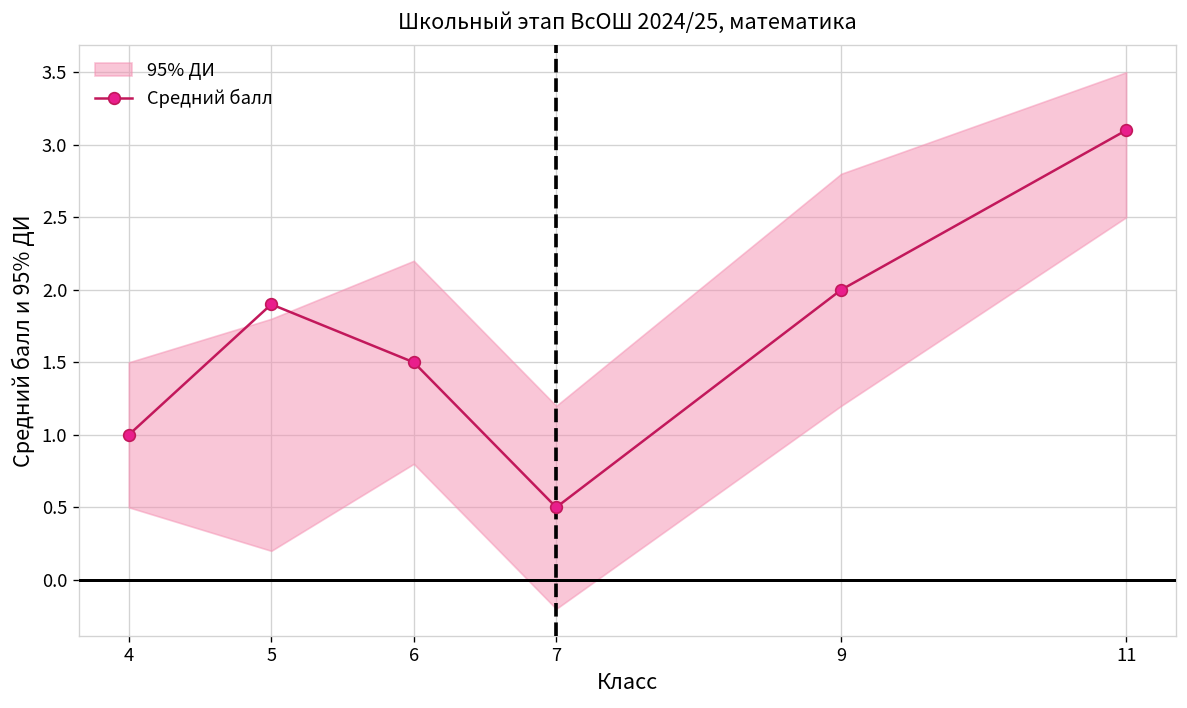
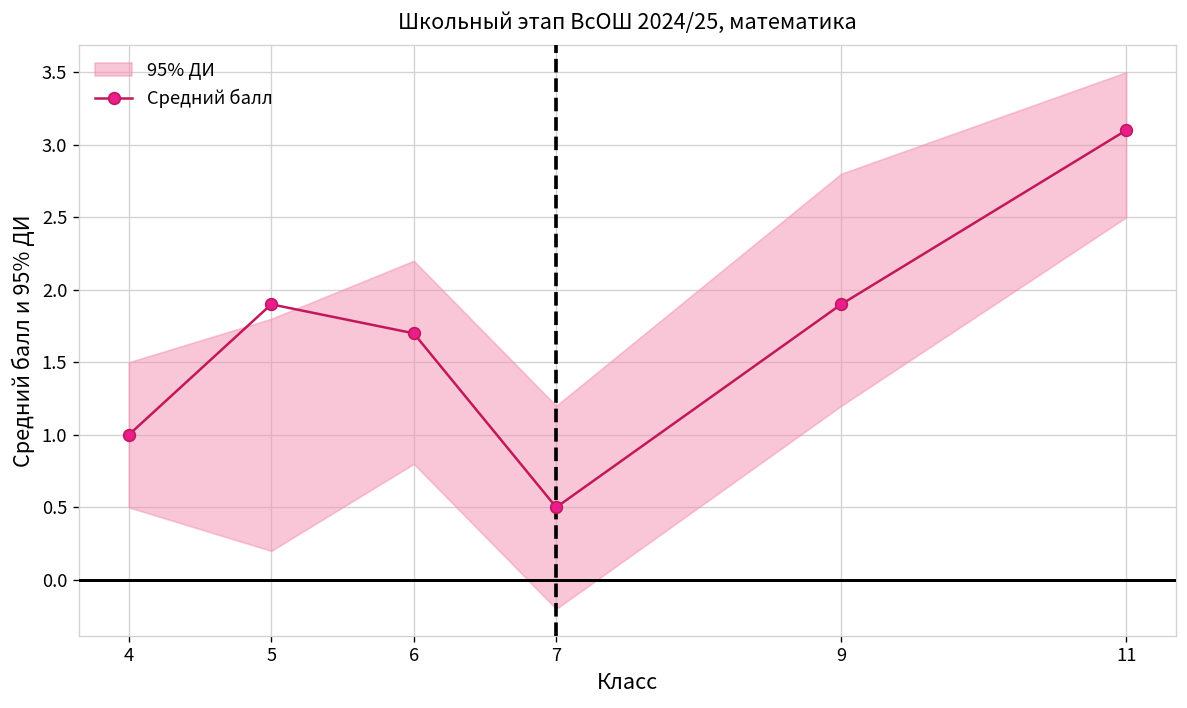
  {
    "Средний балл": {
      "4": 1.0,
      "5": 1.9,
-     "6": 1.5,
+     "6": 1.7,
      "7": 0.5,
-     "9": 2.0,
+     "9": 1.9,
      "11": 3.1
    }
  }
